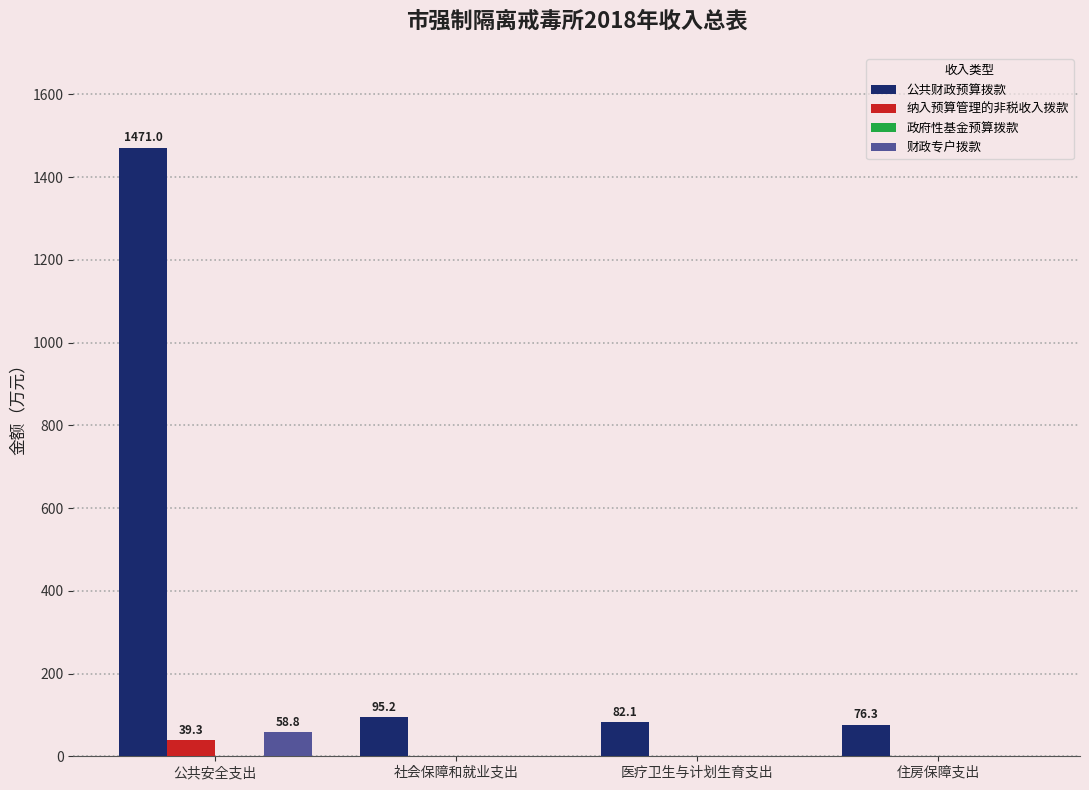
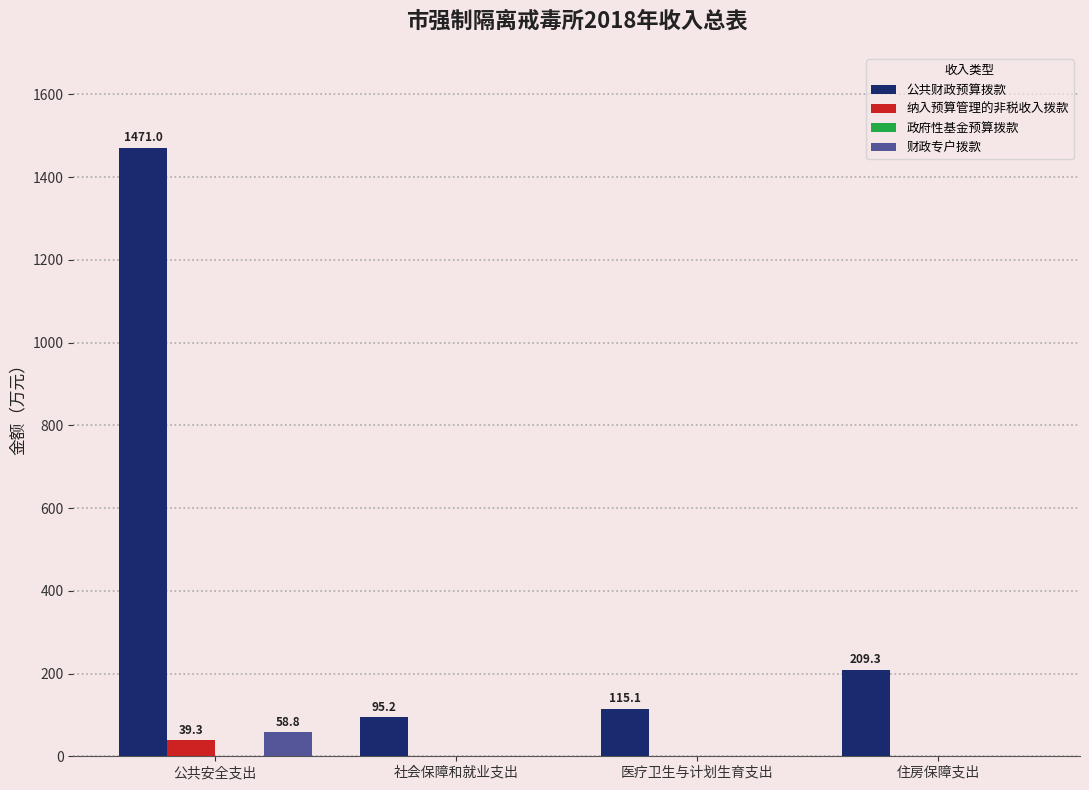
  {
    "公共财政预算拨款": {
      "公共安全支出": 1471.0,
      "社会保障和就业支出": 95.2,
-     "医疗卫生与计划生育支出": 82.1,
-     "住房保障支出": 76.3
+     "医疗卫生与计划生育支出": 115.1,
+     "住房保障支出": 209.3
    },
    "纳入预算管理的非税收入拨款": {
      "公共安全支出": 39.3
    },
    "政府性基金预算拨款": {
      "公共安全支出": 0,
      "社会保障和就业支出": 0,
      "医疗卫生与计划生育支出": 0,
      "住房保障支出": 0
    },
    "财政专户拨款": {
      "公共安全支出": 58.8
    }
  }
